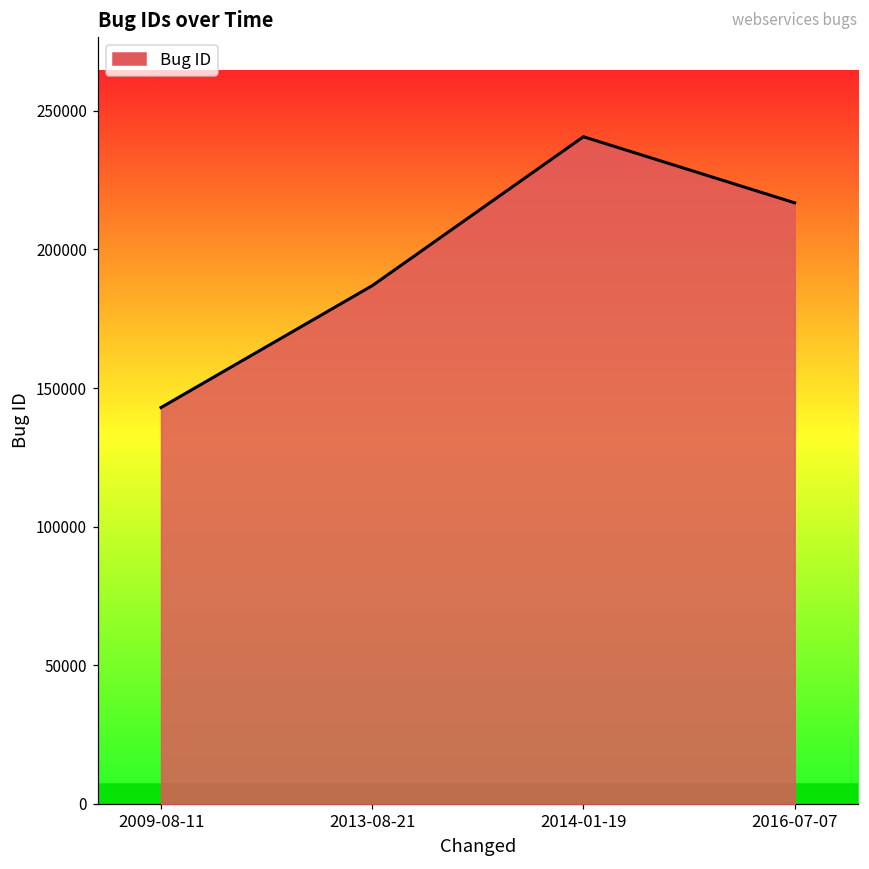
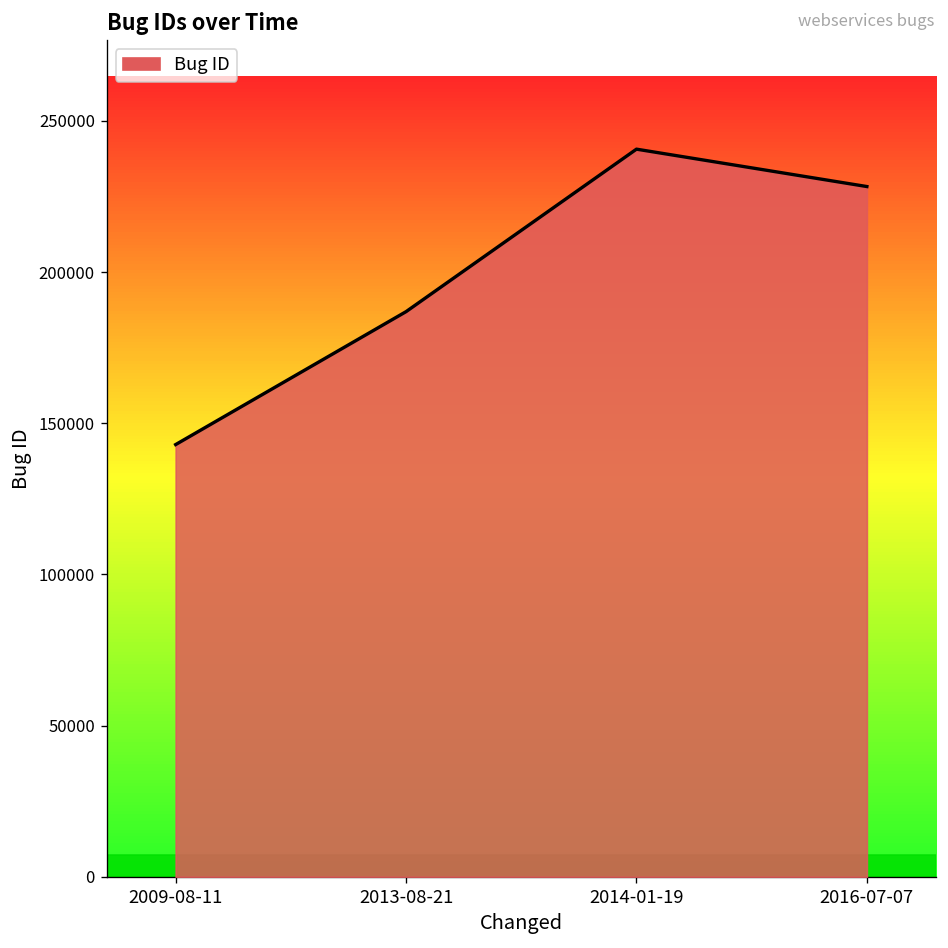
  {
    "2009-08-11": 143000,
    "2013-08-21": 187000,
    "2014-01-19": 241000,
-   "2016-07-07": 217000
+   "2016-07-07": 228000
  }
